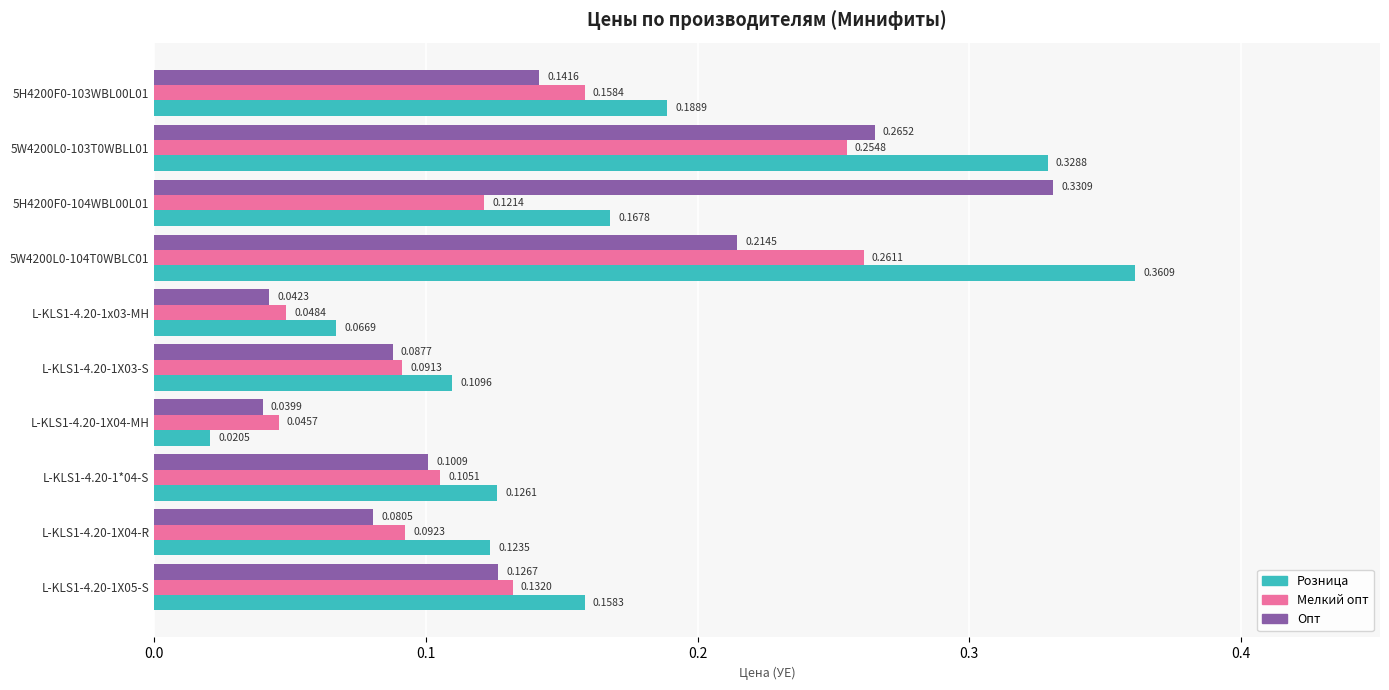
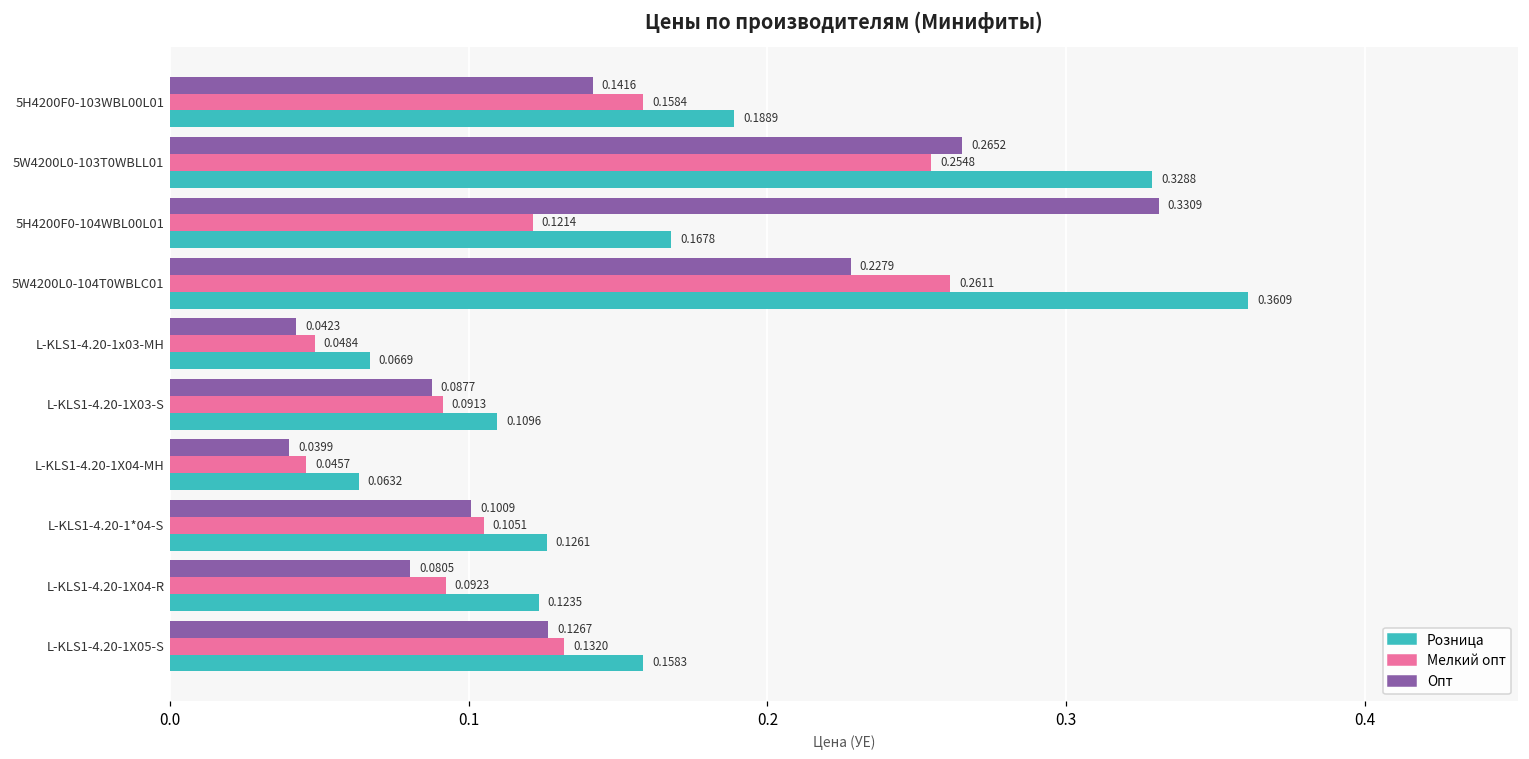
  {
    "Розница": {
      "5H4200F0-103WBL00L01": 0.1889,
      "5W4200L0-103T0WBLL01": 0.3288,
      "5H4200F0-104WBL00L01": 0.1678,
      "5W4200L0-104T0WBLC01": 0.3609,
      "L-KLS1-4.20-1x03-MH": 0.0669,
      "L-KLS1-4.20-1X03-S": 0.1096,
-     "L-KLS1-4.20-1X04-MH": 0.0205,
+     "L-KLS1-4.20-1X04-MH": 0.0632,
      "L-KLS1-4.20-1*04-S": 0.1261,
      "L-KLS1-4.20-1X04-R": 0.1235,
      "L-KLS1-4.20-1X05-S": 0.1583
    },
    "Мелкий опт": {
      "5H4200F0-103WBL00L01": 0.1584,
      "5W4200L0-103T0WBLL01": 0.2548,
      "5H4200F0-104WBL00L01": 0.1214,
      "5W4200L0-104T0WBLC01": 0.2611,
      "L-KLS1-4.20-1x03-MH": 0.0484,
      "L-KLS1-4.20-1X03-S": 0.0913,
      "L-KLS1-4.20-1X04-MH": 0.0457,
      "L-KLS1-4.20-1*04-S": 0.1051,
      "L-KLS1-4.20-1X04-R": 0.0923,
      "L-KLS1-4.20-1X05-S": 0.1320
    },
    "Опт": {
      "5H4200F0-103WBL00L01": 0.1416,
      "5W4200L0-103T0WBLL01": 0.2652,
      "5H4200F0-104WBL00L01": 0.3309,
-     "5W4200L0-104T0WBLC01": 0.2145,
+     "5W4200L0-104T0WBLC01": 0.2279,
      "L-KLS1-4.20-1x03-MH": 0.0423,
      "L-KLS1-4.20-1X03-S": 0.0877,
      "L-KLS1-4.20-1X04-MH": 0.0399,
      "L-KLS1-4.20-1*04-S": 0.1009,
      "L-KLS1-4.20-1X04-R": 0.0805,
      "L-KLS1-4.20-1X05-S": 0.1267
    }
  }
